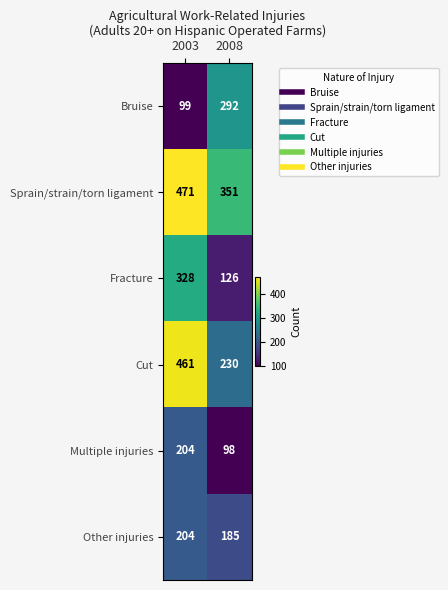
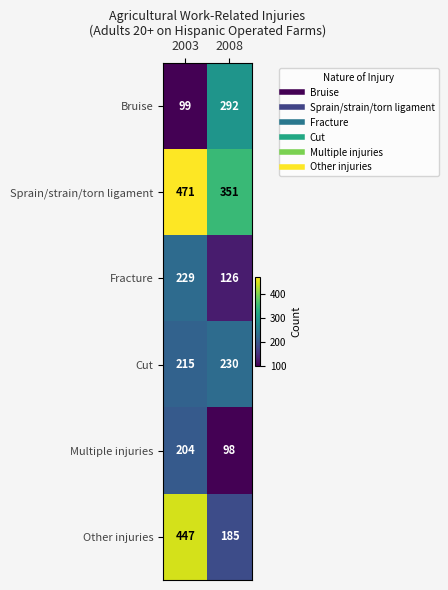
  {
    "Bruise": {
      "2003": 99,
      "2008": 292
    },
    "Sprain/strain/torn ligament": {
      "2003": 471,
      "2008": 351
    },
    "Fracture": {
-     "2003": 328,
+     "2003": 229,
      "2008": 126
    },
    "Cut": {
-     "2003": 461,
+     "2003": 215,
      "2008": 230
    },
    "Multiple injuries": {
      "2003": 204,
      "2008": 98
    },
    "Other injuries": {
-     "2003": 204,
+     "2003": 447,
      "2008": 185
    }
  }
